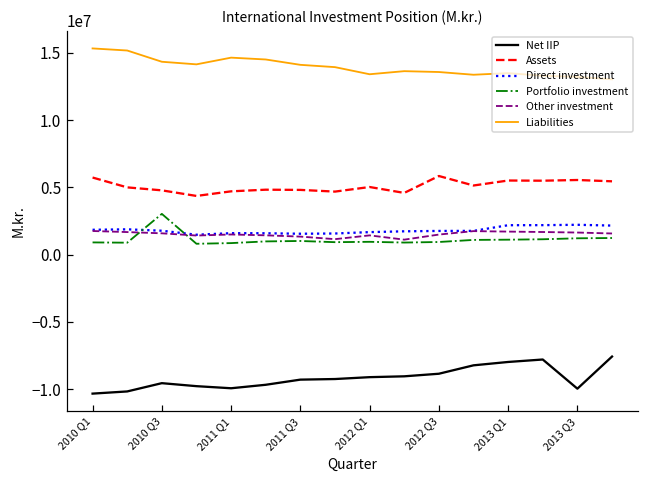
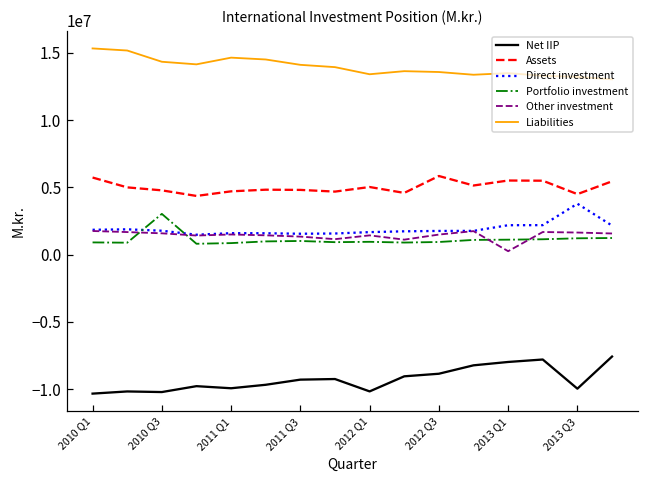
  {
    "Net IIP": {
      "2010 Q1": -10300000,
-     "2010 Q3": -9600000,
+     "2010 Q3": -10200000,
      "2011 Q1": -9900000,
      "2011 Q3": -9300000,
-     "2012 Q1": -9100000,
+     "2012 Q1": -10200000,
      "2012 Q3": -8900000,
      "2013 Q1": -8000000,
      "2013 Q3": -10000000
    },
    "Assets": {
      "2010 Q1": 5700000,
      "2010 Q3": 4800000,
      "2011 Q1": 4700000,
      "2011 Q3": 4800000,
      "2012 Q1": 5000000,
      "2012 Q3": 5800000,
      "2013 Q1": 5500000,
-     "2013 Q3": 5500000
+     "2013 Q3": 4500000
    },
    "Direct investment": {
      "2011 Q3": 1500000,
      "2012 Q1": 1700000,
      "2012 Q3": 1800000,
      "2013 Q1": 2200000,
-     "2013 Q3": 2200000
+     "2013 Q3": 3800000
    },
    "Portfolio investment": {
      "2010 Q1": 900000,
      "2010 Q3": 3000000,
      "2011 Q1": 900000,
      "2011 Q3": 1000000,
      "2012 Q1": 900000,
      "2012 Q3": 900000,
      "2013 Q1": 1100000,
      "2013 Q3": 1200000
    },
    "Other investment": {
      "2011 Q3": 1300000,
      "2012 Q1": 1400000,
      "2012 Q3": 1500000,
-     "2013 Q1": 1700000,
+     "2013 Q1": 300000,
      "2013 Q3": 1600000
    },
    "Liabilities": {
      "2010 Q1": 15300000,
      "2010 Q3": 14300000,
      "2011 Q1": 14600000,
      "2011 Q3": 14100000,
      "2012 Q1": 13400000,
      "2012 Q3": 13600000
    }
  }
